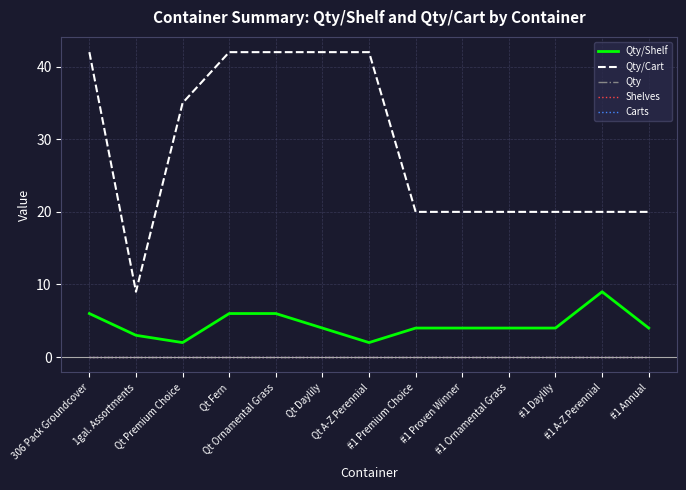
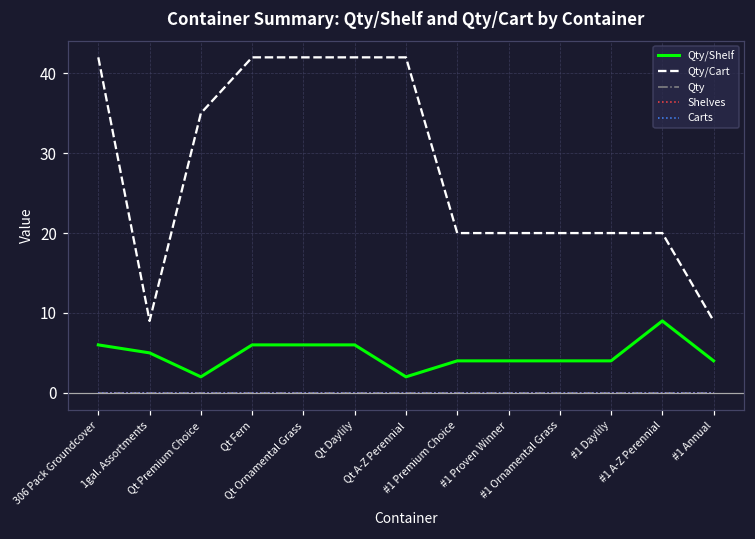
  {
    "Qty/Shelf": {
      "306 Pack Groundcover": 6,
-     "1gal. Assortments": 3,
+     "1gal. Assortments": 5,
      "Qt Premium Choice": 2,
      "Qt Fern": 6,
      "Qt Ornamental Grass": 6,
-     "Qt Daylily": 4,
+     "Qt Daylily": 6,
      "Qt A-Z Perennial": 2,
      "#1 Premium Choice": 4,
      "#1 Proven Winner": 4,
      "#1 Ornamental Grass": 4,
      "#1 Daylily": 4,
      "#1 A-Z Perennial": 9,
      "#1 Annual": 4
    },
    "Qty/Cart": {
      "306 Pack Groundcover": 42,
      "1gal. Assortments": 9,
      "Qt Premium Choice": 35,
      "Qt Fern": 42,
      "Qt Ornamental Grass": 42,
      "Qt Daylily": 42,
      "Qt A-Z Perennial": 42,
      "#1 Premium Choice": 20,
      "#1 Proven Winner": 20,
      "#1 Ornamental Grass": 20,
      "#1 Daylily": 20,
      "#1 A-Z Perennial": 20,
-     "#1 Annual": 20
+     "#1 Annual": 9
    },
    "Carts": {
      "306 Pack Groundcover": 0,
      "1gal. Assortments": 0,
      "Qt Premium Choice": 0,
      "Qt Fern": 0,
      "Qt Ornamental Grass": 0,
      "Qt Daylily": 0,
      "Qt A-Z Perennial": 0,
      "#1 Premium Choice": 0,
      "#1 Proven Winner": 0,
      "#1 Ornamental Grass": 0,
      "#1 Daylily": 0,
      "#1 A-Z Perennial": 0,
      "#1 Annual": 0
    }
  }
